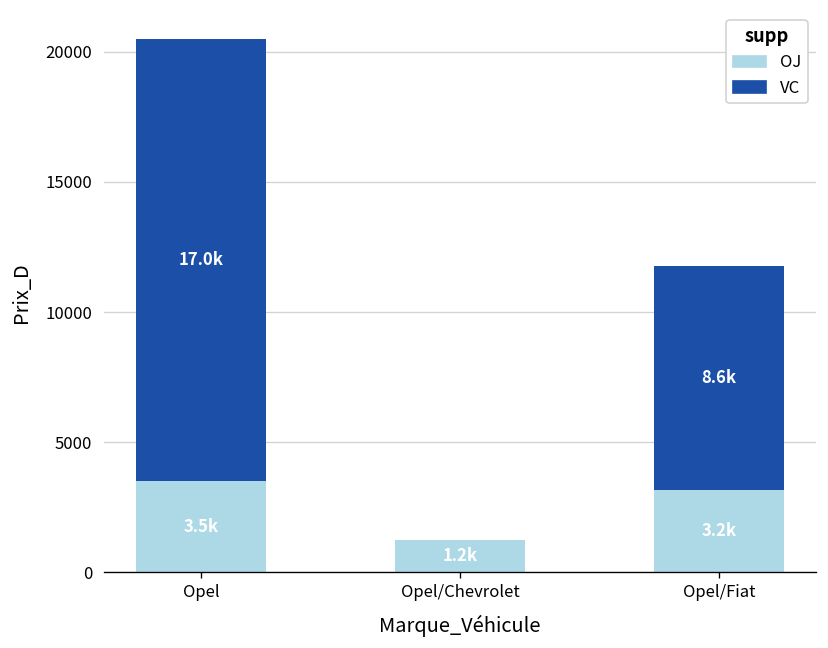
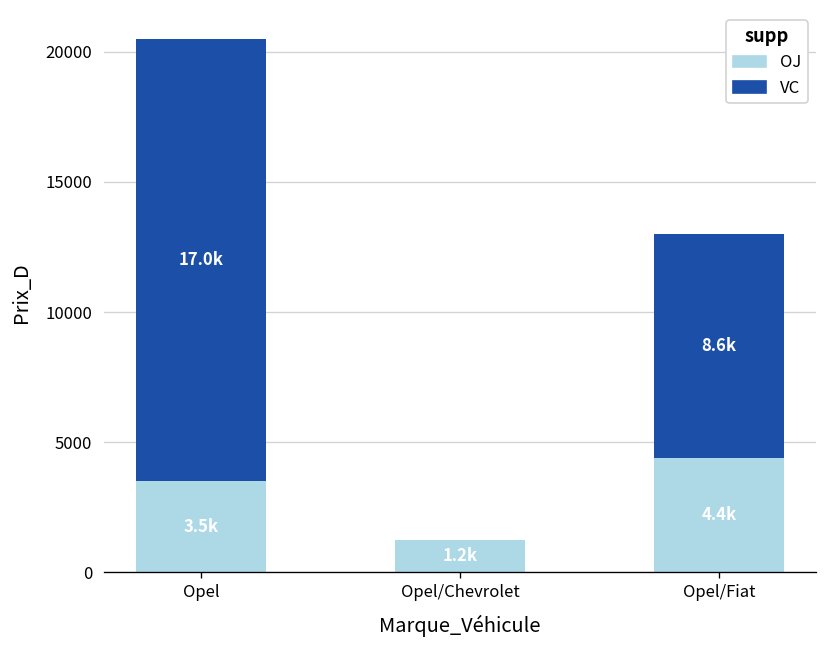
  {
    "OJ": {
      "Opel": "3.5k",
      "Opel/Chevrolet": "1.2k",
-     "Opel/Fiat": "3.2k"
+     "Opel/Fiat": "4.4k"
    },
    "VC": {
      "Opel": "17.0k",
      "Opel/Fiat": "8.6k"
    }
  }
